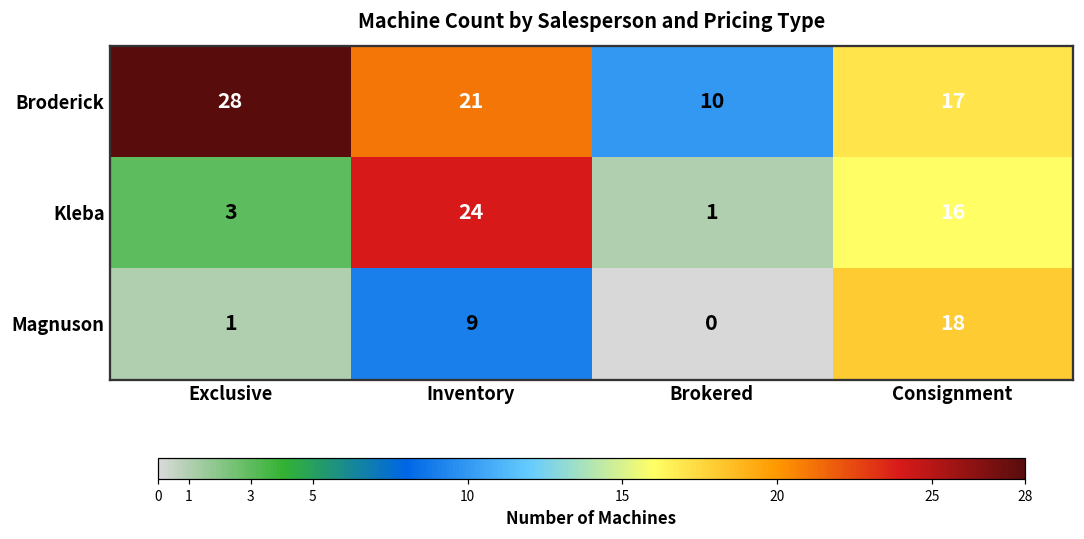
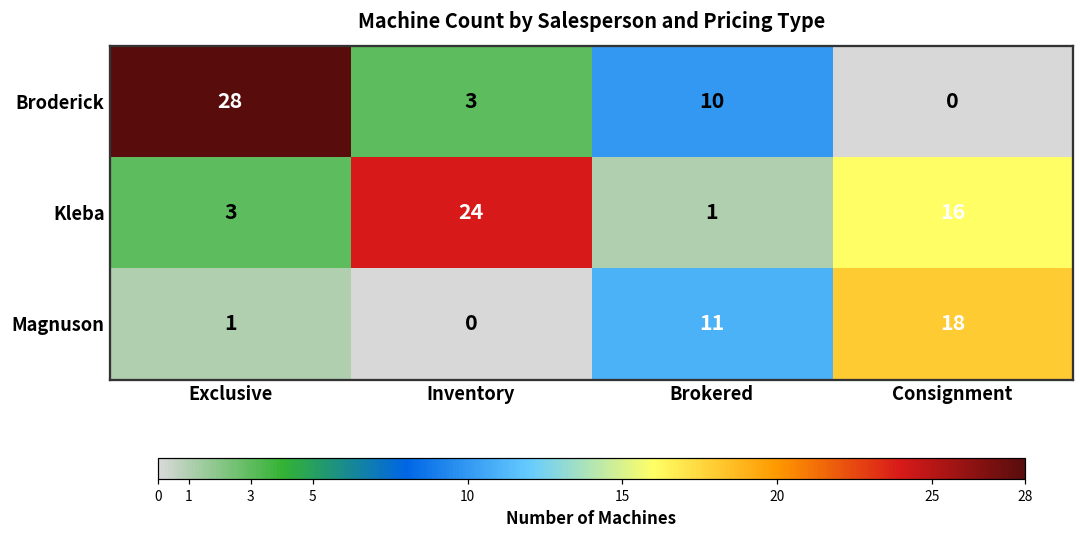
  {
    "Broderick": {
      "Exclusive": 28,
-     "Inventory": 21,
+     "Inventory": 3,
      "Brokered": 10,
-     "Consignment": 17
+     "Consignment": 0
    },
    "Kleba": {
      "Exclusive": 3,
      "Inventory": 24,
      "Brokered": 1,
      "Consignment": 16
    },
    "Magnuson": {
      "Exclusive": 1,
-     "Inventory": 9,
-     "Brokered": 0,
+     "Inventory": 0,
+     "Brokered": 11,
      "Consignment": 18
    }
  }
